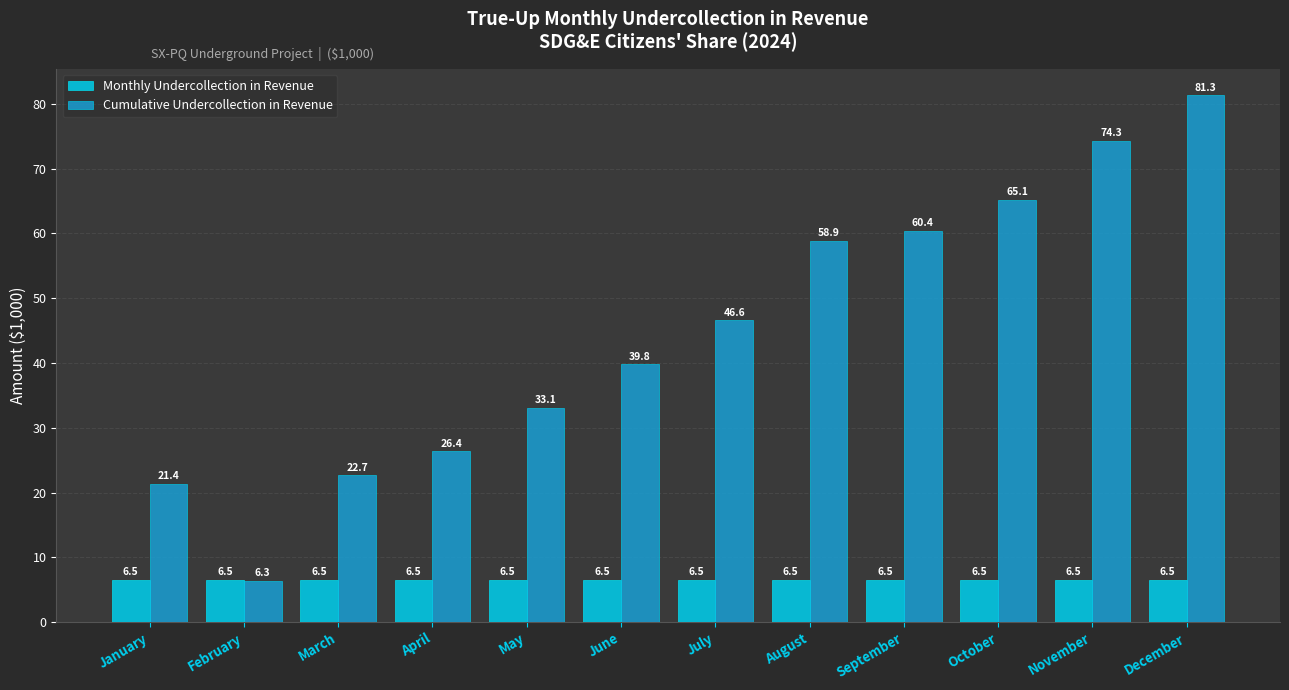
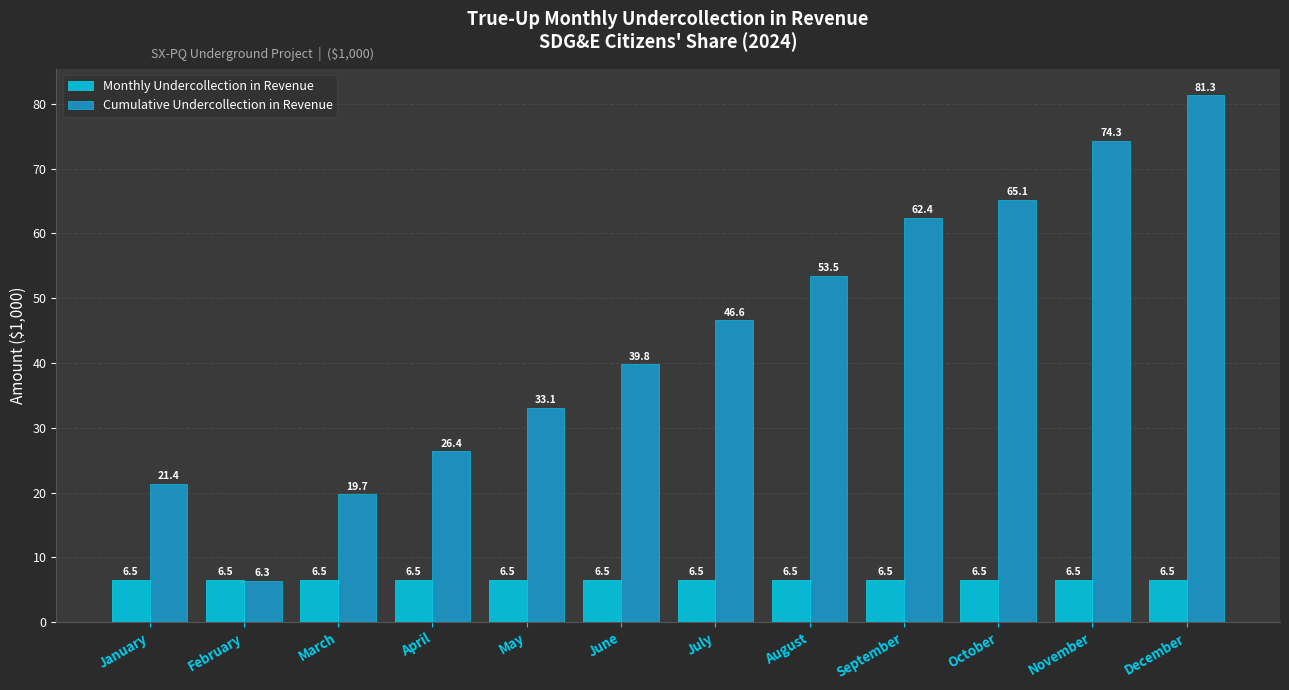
  {
    "Monthly Undercollection in Revenue": {
      "January": 6.5,
      "February": 6.5,
      "March": 6.5,
      "April": 6.5,
      "May": 6.5,
      "June": 6.5,
      "July": 6.5,
      "August": 6.5,
      "September": 6.5,
      "October": 6.5,
      "November": 6.5,
      "December": 6.5
    },
    "Cumulative Undercollection in Revenue": {
      "January": 21.4,
      "February": 6.3,
-     "March": 22.7,
+     "March": 19.7,
      "April": 26.4,
      "May": 33.1,
      "June": 39.8,
      "July": 46.6,
-     "August": 58.9,
-     "September": 60.4,
+     "August": 53.5,
+     "September": 62.4,
      "October": 65.1,
      "November": 74.3,
      "December": 81.3
    }
  }
